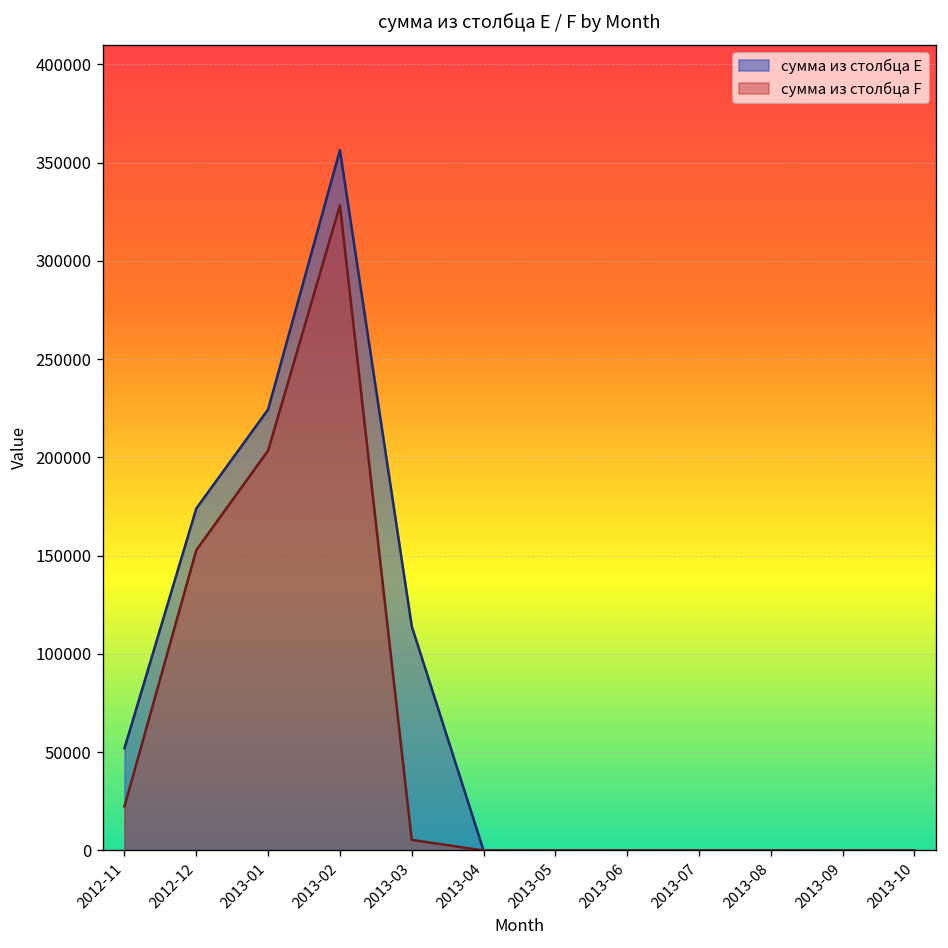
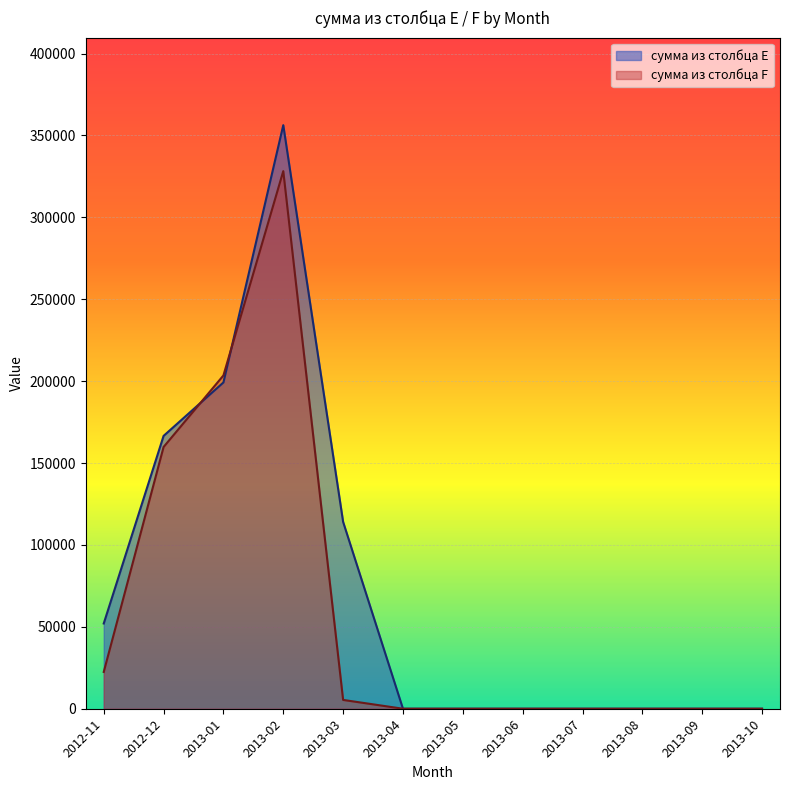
  {
    "сумма из столбца E": {
      "2012-11": 52000,
-     "2012-12": 174000,
-     "2013-01": 224000,
+     "2012-12": 167000,
+     "2013-01": 199000,
      "2013-02": 356000,
      "2013-03": 114000
    },
    "сумма из столбца F": {
      "2012-11": 22000,
-     "2012-12": 153000,
+     "2012-12": 160000,
      "2013-01": 203000,
      "2013-02": 328000,
      "2013-03": 5000
    }
  }
